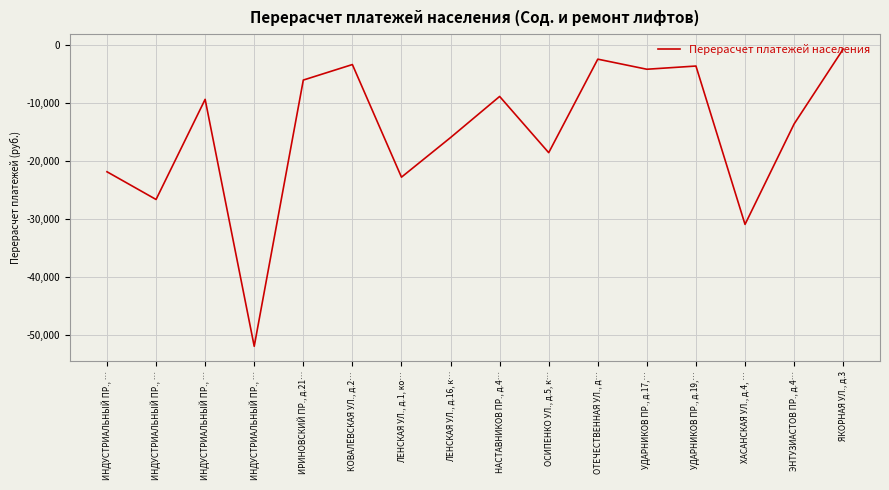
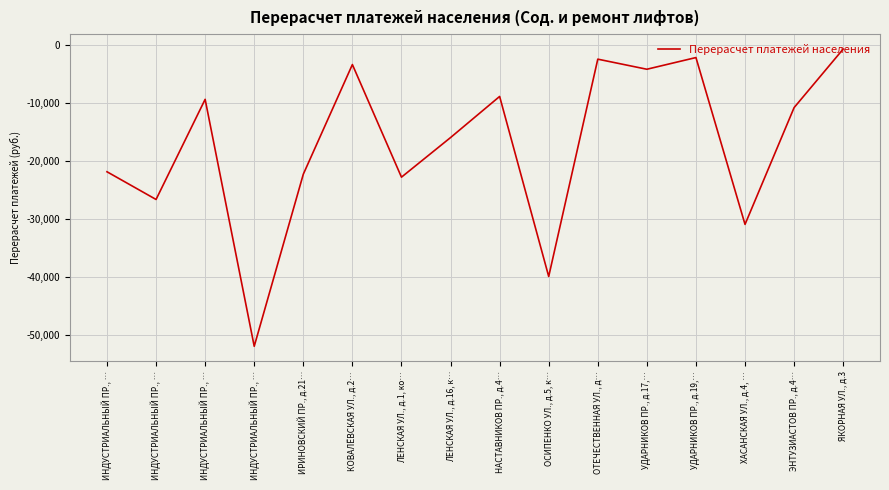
  {
-   "ИРИНОВСКИЙ ПР., д.21…": "-6,000",
+   "ИРИНОВСКИЙ ПР., д.21…": "-22,000",
    "КОВАЛЁВСКАЯ УЛ., д.2…": "-3,000",
    "ЛЕНСКАЯ УЛ., д.1, ко…": "-23,000",
    "ЛЕНСКАЯ УЛ., д.16, к…": "-16,000",
    "НАСТАВНИКОВ ПР., д.4…": "-9,000",
-   "ОСИПЕНКО УЛ., д.5, к…": "-19,000",
+   "ОСИПЕНКО УЛ., д.5, к…": "-40,000",
    "ОТЕЧЕСТВЕННАЯ УЛ., д…": "-2,000",
    "УДАРНИКОВ ПР., д.17,…": "-4,000",
-   "УДАРНИКОВ ПР., д.19,…": "-4,000",
+   "УДАРНИКОВ ПР., д.19,…": "-2,000",
    "ХАСАНСКАЯ УЛ., д.4, …": "-31,000",
-   "ЭНТУЗИАСТОВ ПР., д.4…": "-14,000",
+   "ЭНТУЗИАСТОВ ПР., д.4…": "-11,000",
    "ЯКОРНАЯ УЛ., д.3": "-1,000"
  }
